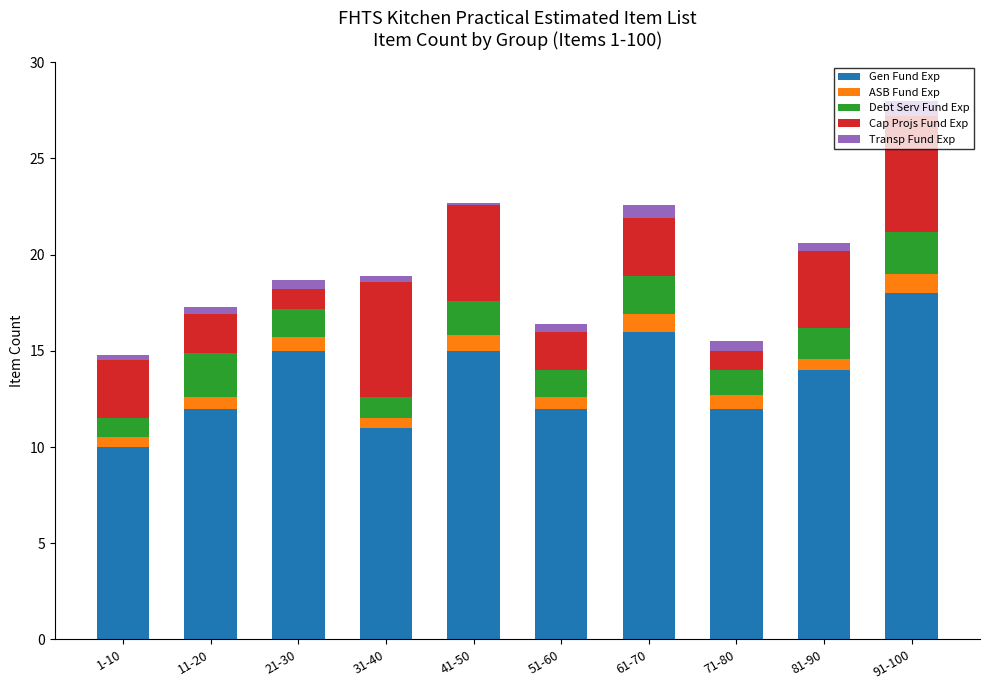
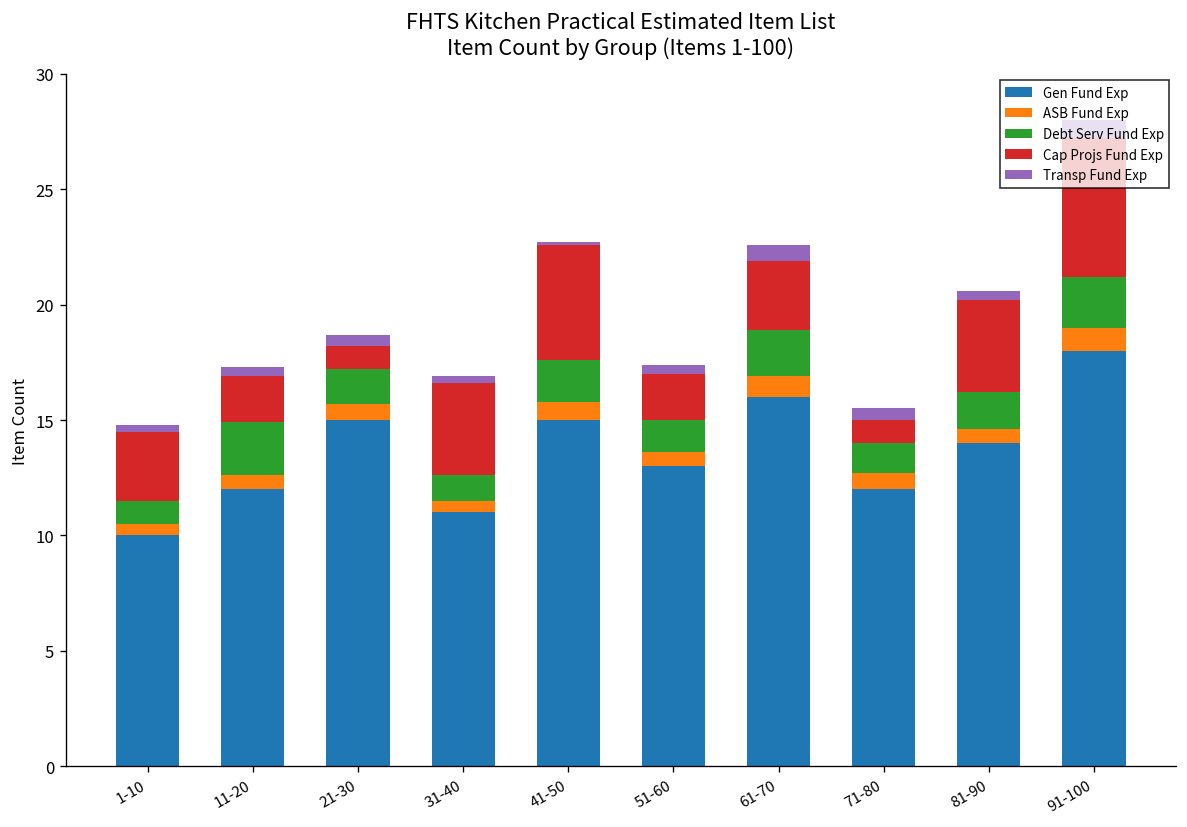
  {
    "Gen Fund Exp": {
      "1-10": 10,
      "11-20": 12,
      "21-30": 15,
      "31-40": 11,
      "41-50": 15,
-     "51-60": 12,
+     "51-60": 13,
      "61-70": 16,
      "71-80": 12,
      "81-90": 14,
      "91-100": 18
    },
    "ASB Fund Exp": {
      "1-10": 0.5,
      "11-20": 0.6,
      "21-30": 0.7,
      "31-40": 0.5,
      "41-50": 0.8,
      "51-60": 0.6,
      "61-70": 1,
      "71-80": 0.7,
      "81-90": 0.6,
      "91-100": 1
    },
    "Debt Serv Fund Exp": {
      "1-10": 1,
      "11-20": 2.3,
      "21-30": 1.5,
      "31-40": 1,
      "41-50": 1.8,
      "51-60": 1.4,
      "61-70": 2,
      "71-80": 1.3,
      "81-90": 1.6,
      "91-100": 2.2
    },
    "Cap Projs Fund Exp": {
      "1-10": 3,
      "11-20": 2,
      "21-30": 1,
-     "31-40": 6,
+     "31-40": 4,
      "41-50": 5,
      "51-60": 2,
      "61-70": 3,
      "71-80": 1,
      "81-90": 4
    },
    "Transp Fund Exp": {
      "1-10": 0.3,
      "11-20": 0.4,
      "21-30": 0.5,
      "31-40": 0.3,
      "51-60": 0.4,
      "61-70": 0.7,
      "71-80": 0.5,
      "81-90": 0.4
    }
  }
